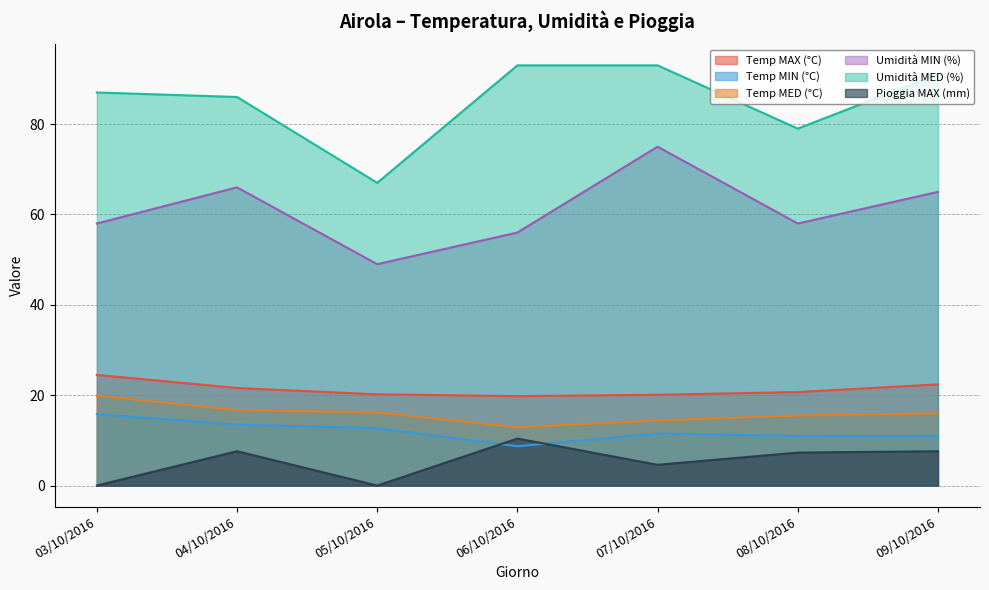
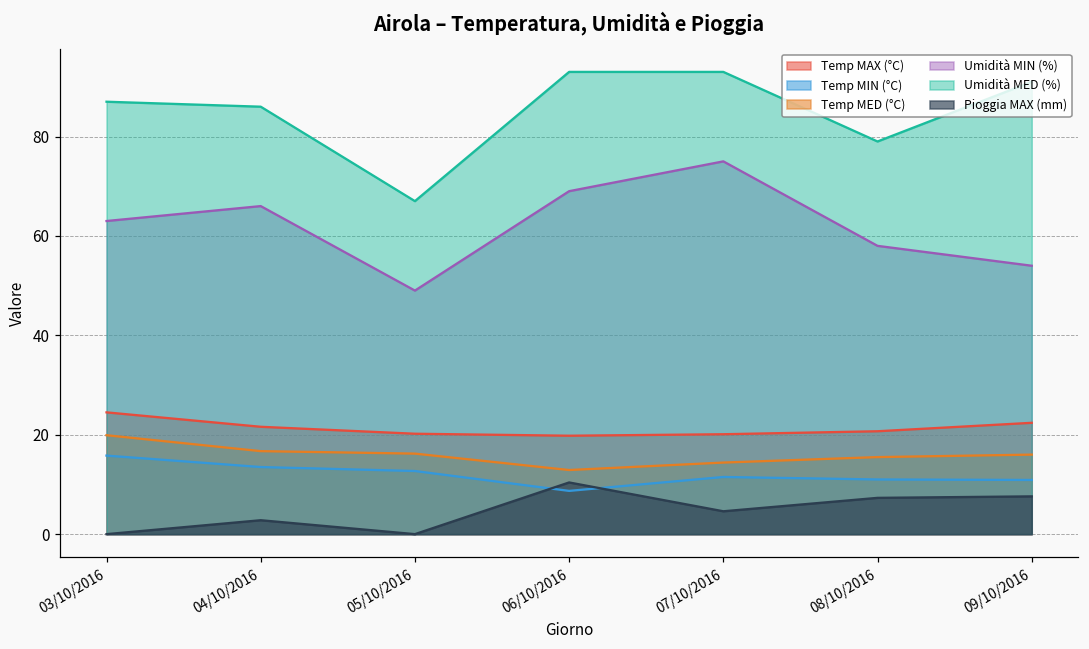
  {
    "Umidità MIN (%)": {
-     "03/10/2016": 58,
+     "03/10/2016": 63,
      "04/10/2016": 66,
      "05/10/2016": 49,
-     "06/10/2016": 56,
+     "06/10/2016": 69,
      "07/10/2016": 75,
      "08/10/2016": 58,
-     "09/10/2016": 65
+     "09/10/2016": 54
    },
    "Pioggia MAX (mm)": {
      "03/10/2016": 0,
-     "04/10/2016": 8,
+     "04/10/2016": 3,
      "05/10/2016": 0,
      "06/10/2016": 10,
      "07/10/2016": 5,
      "08/10/2016": 7,
      "09/10/2016": 8
    }
  }
